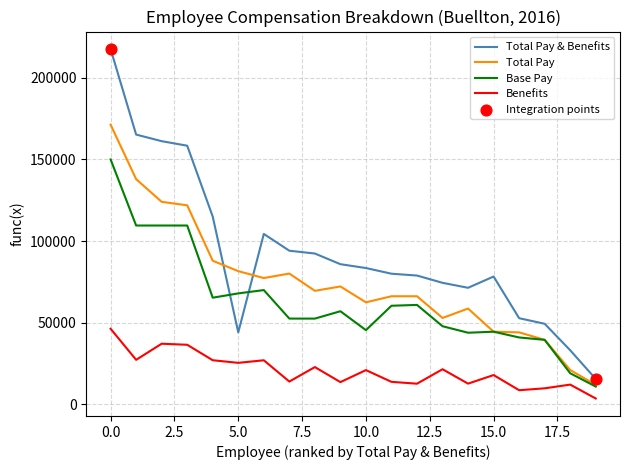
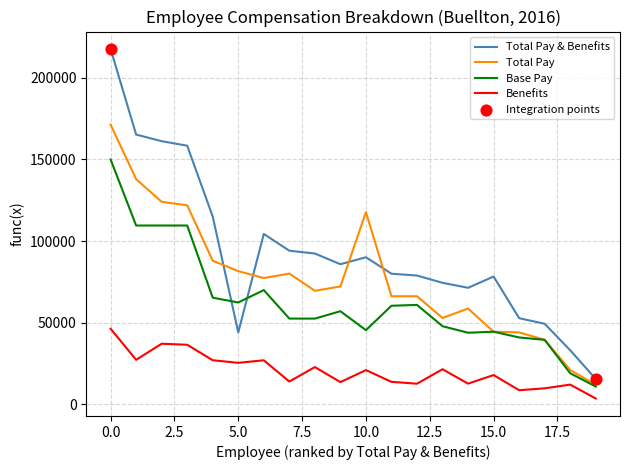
  {
    "Total Pay & Benefits": {
      "5.0": 44000,
-     "10.0": 83000,
+     "10.0": 90000,
      "15.0": 78000
    },
    "Total Pay": {
      "0.0": 171000,
      "5.0": 82000,
-     "10.0": 62000
+     "10.0": 118000
    },
    "Base Pay": {
      "0.0": 150000,
-     "5.0": 68000,
+     "5.0": 62000,
      "10.0": 45000
    }
  }
